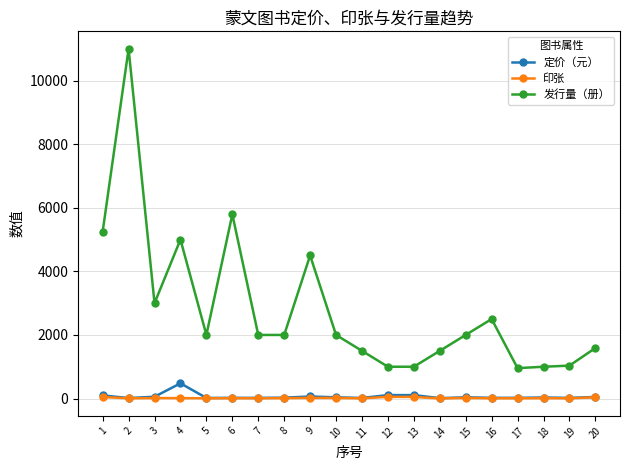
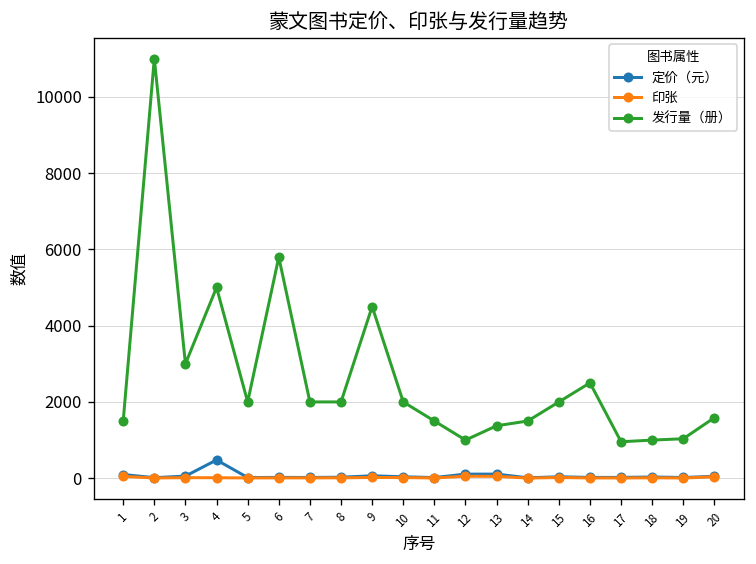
  {
    "定价（元）": {
      "4": 500
    },
    "印张": {
      "4": 0
    },
    "发行量（册）": {
-     "1": 5300,
+     "1": 1500,
      "2": 11000,
      "3": 3000,
      "4": 5000,
      "5": 2000,
      "6": 5800,
      "7": 2000,
      "8": 2000,
      "9": 4500,
      "10": 2000,
      "11": 1500,
      "12": 1000,
-     "13": 1000,
+     "13": 1400,
      "14": 1500,
      "15": 2000,
      "16": 2500,
      "17": 1000,
      "18": 1000,
      "19": 1000,
      "20": 1600
    }
  }
